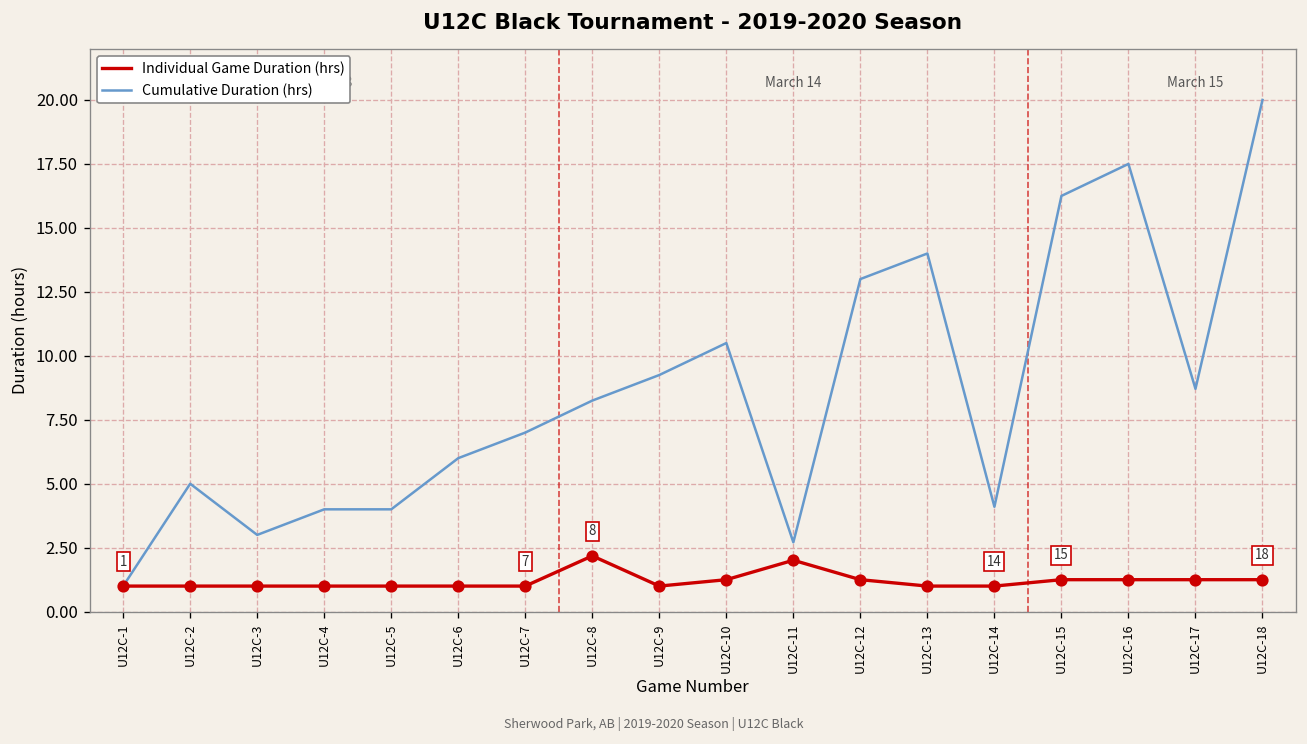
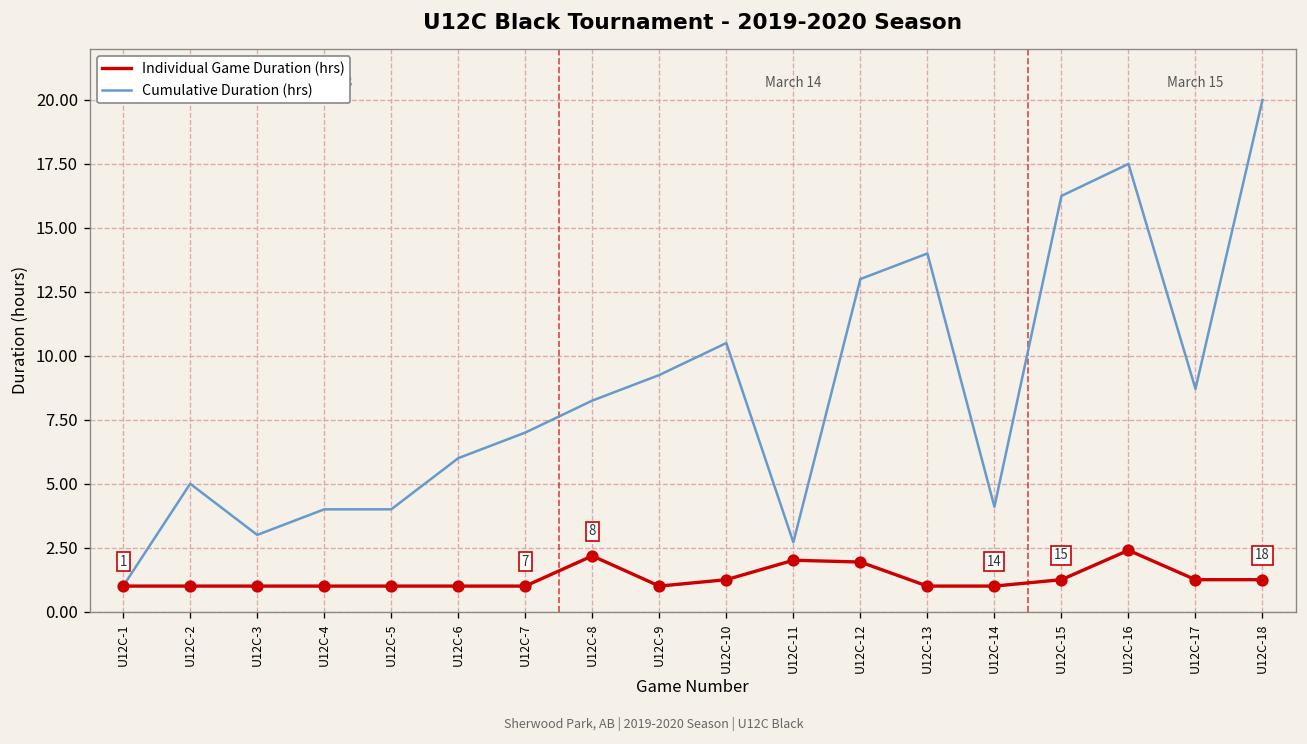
  {
    "Individual Game Duration (hrs)": {
      "U12C-2": 1.0,
      "U12C-3": 1.0,
      "U12C-4": 1.0,
      "U12C-5": 1.0,
      "U12C-6": 1.0,
      "U12C-9": 1.0,
      "U12C-10": 1.3,
      "U12C-11": 2.0,
-     "U12C-12": 1.3,
+     "U12C-12": 1.9,
      "U12C-13": 1.0,
-     "U12C-16": 1.3,
+     "U12C-16": 2.4,
      "U12C-17": 1.3
    },
    "Cumulative Duration (hrs)": {
      "U12C-2": 5.0,
      "U12C-3": 3.0,
      "U12C-4": 4.0,
      "U12C-5": 4.0,
      "U12C-6": 6.0,
      "U12C-7": 7.0,
      "U12C-8": 8.3,
      "U12C-9": 9.3,
      "U12C-10": 10.5,
      "U12C-11": 2.7,
      "U12C-12": 13.0,
      "U12C-13": 14.0,
      "U12C-14": 4.1,
      "U12C-15": 16.3,
      "U12C-16": 17.5,
      "U12C-17": 8.7,
      "U12C-18": 20.0
    }
  }
